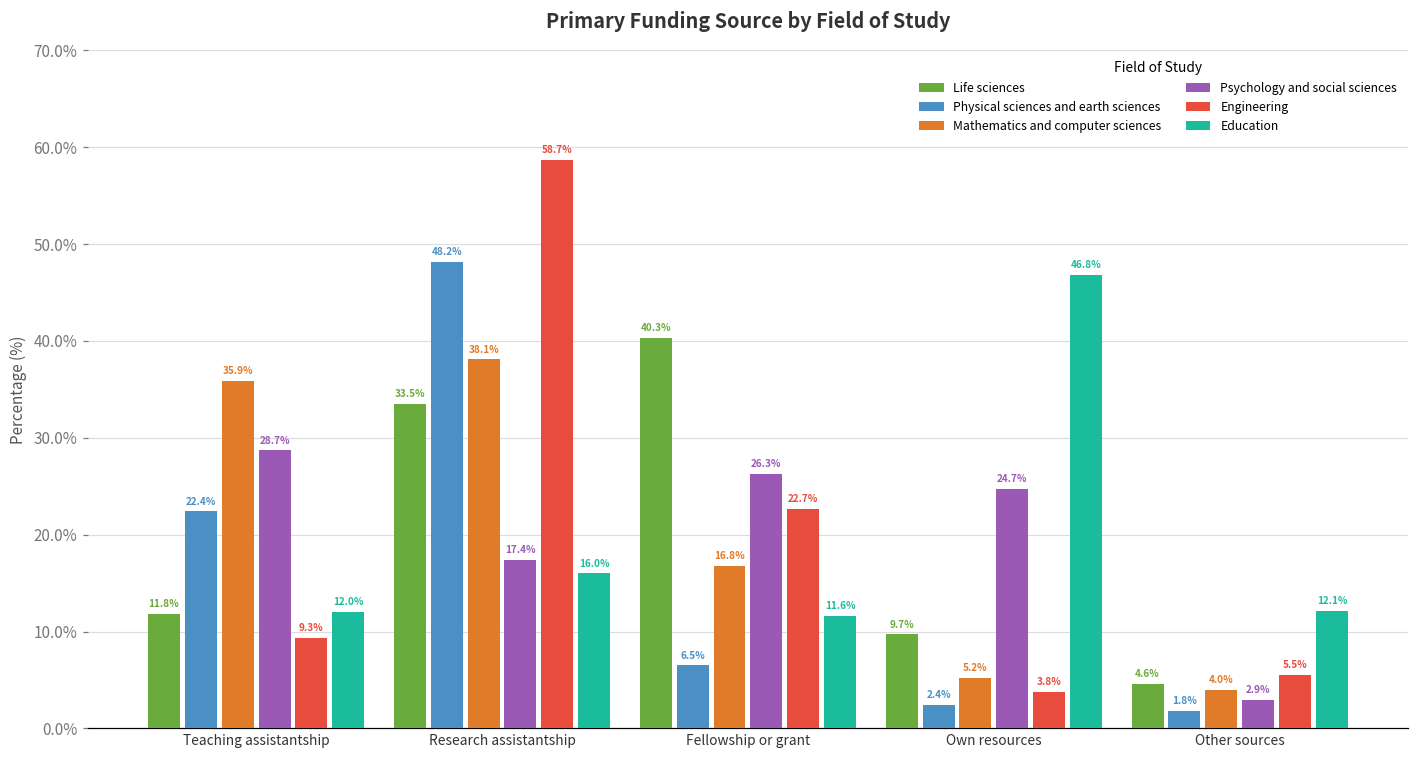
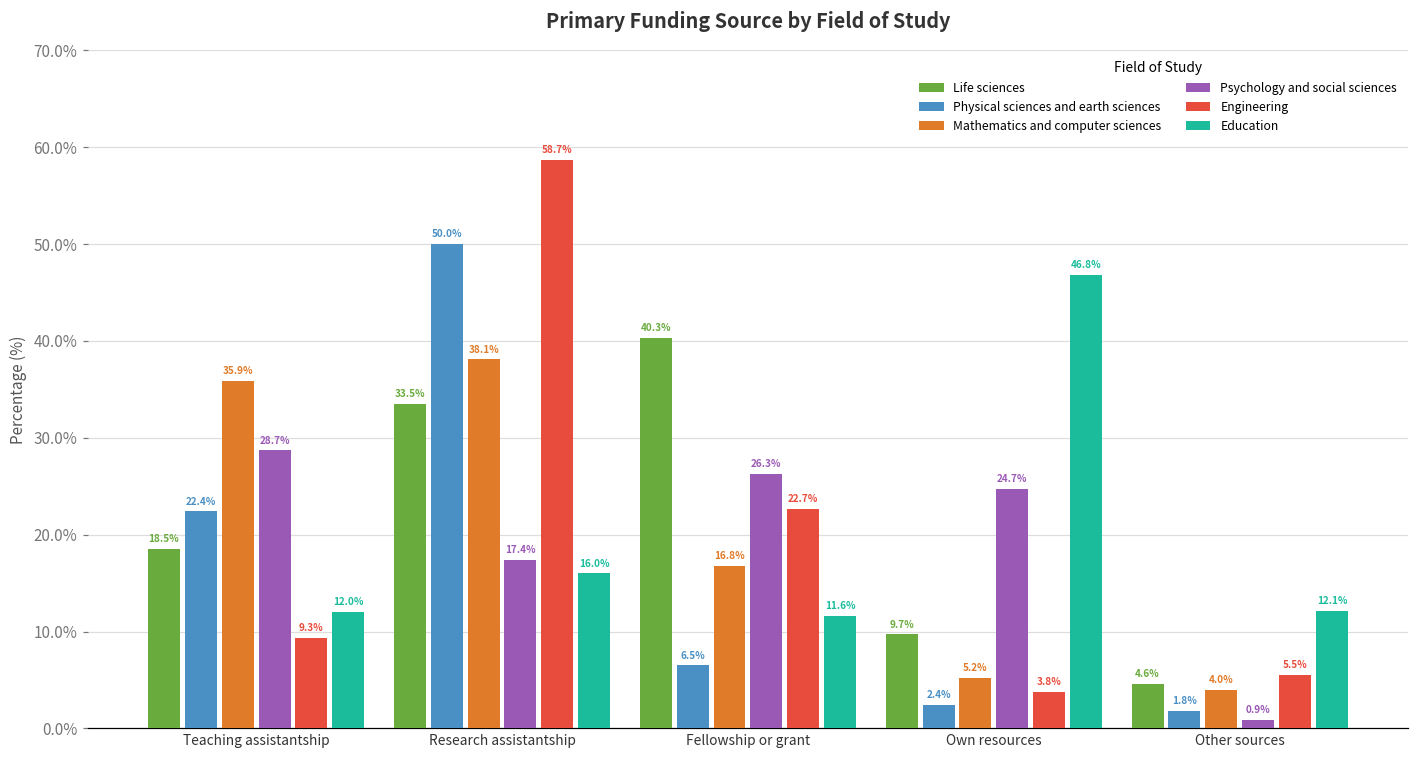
  {
    "Life sciences": {
-     "Teaching assistantship": "11.8%",
+     "Teaching assistantship": "18.5%",
      "Research assistantship": "33.5%",
      "Fellowship or grant": "40.3%",
      "Own resources": "9.7%",
      "Other sources": "4.6%"
    },
    "Physical sciences and earth sciences": {
      "Teaching assistantship": "22.4%",
-     "Research assistantship": "48.2%",
+     "Research assistantship": "50.0%",
      "Fellowship or grant": "6.5%",
      "Own resources": "2.4%",
      "Other sources": "1.8%"
    },
    "Psychology and social sciences": {
      "Teaching assistantship": "28.7%",
      "Research assistantship": "17.4%",
      "Fellowship or grant": "26.3%",
      "Own resources": "24.7%",
-     "Other sources": "2.9%"
+     "Other sources": "0.9%"
    },
    "Education": {
      "Teaching assistantship": "12.0%",
      "Research assistantship": "16.0%",
      "Fellowship or grant": "11.6%",
      "Own resources": "46.8%",
      "Other sources": "12.1%"
    }
  }
